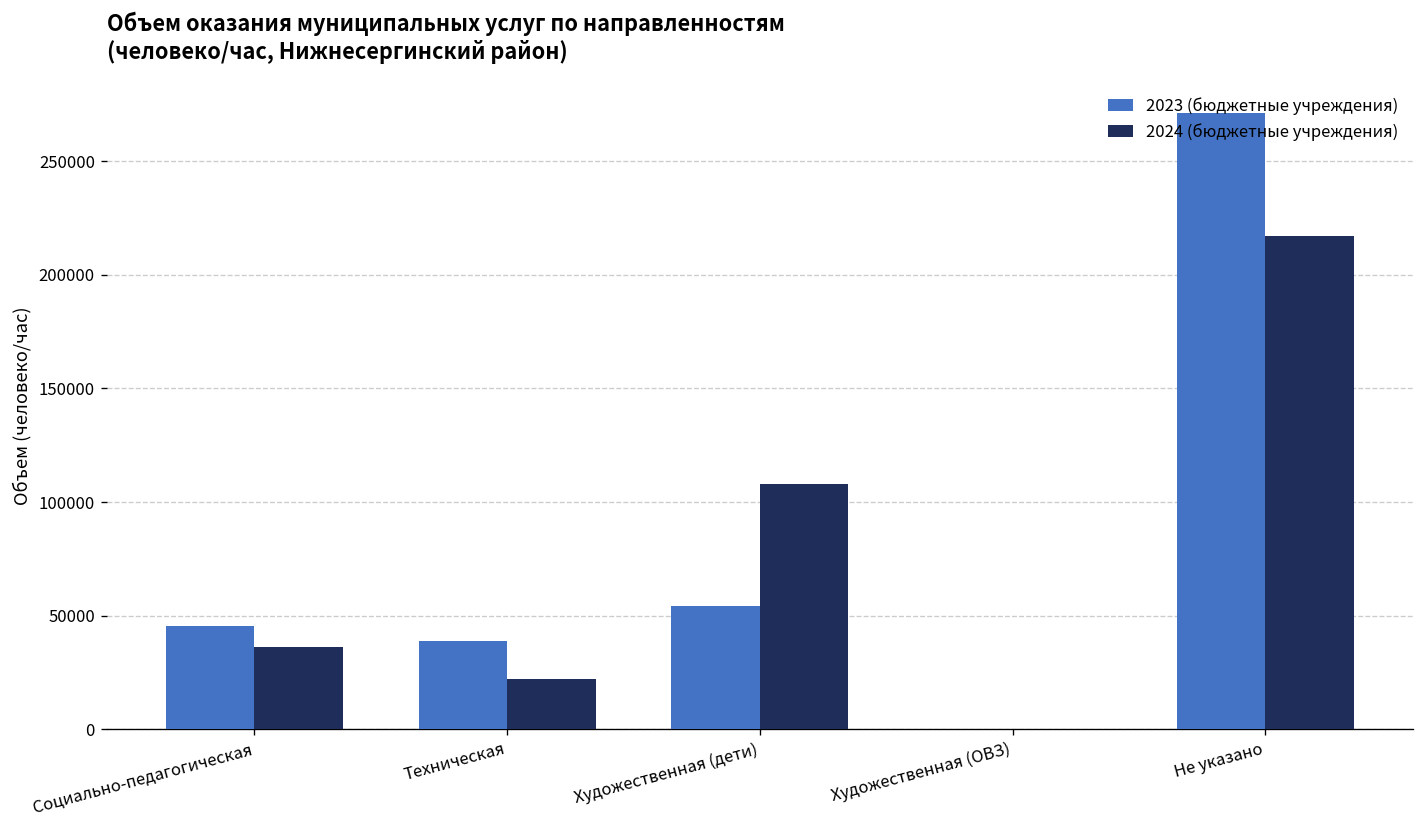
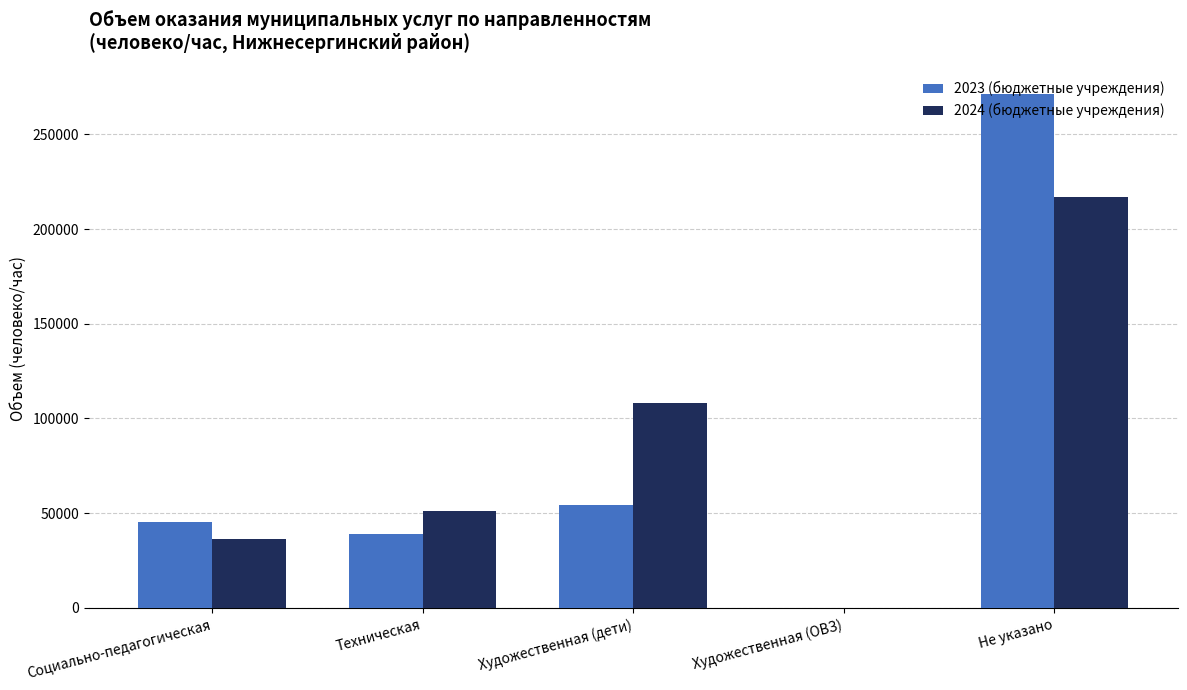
  {
    "2023 (бюджетные учреждения)": {
      "Социально-педагогическая": 45000,
      "Техническая": 39000,
      "Художественная (дети)": 54000,
      "Художественная (ОВЗ)": 0,
      "Не указано": 271000
    },
    "2024 (бюджетные учреждения)": {
      "Социально-педагогическая": 36000,
-     "Техническая": 22000,
+     "Техническая": 51000,
      "Художественная (дети)": 108000,
      "Художественная (ОВЗ)": 0,
      "Не указано": 217000
    }
  }
